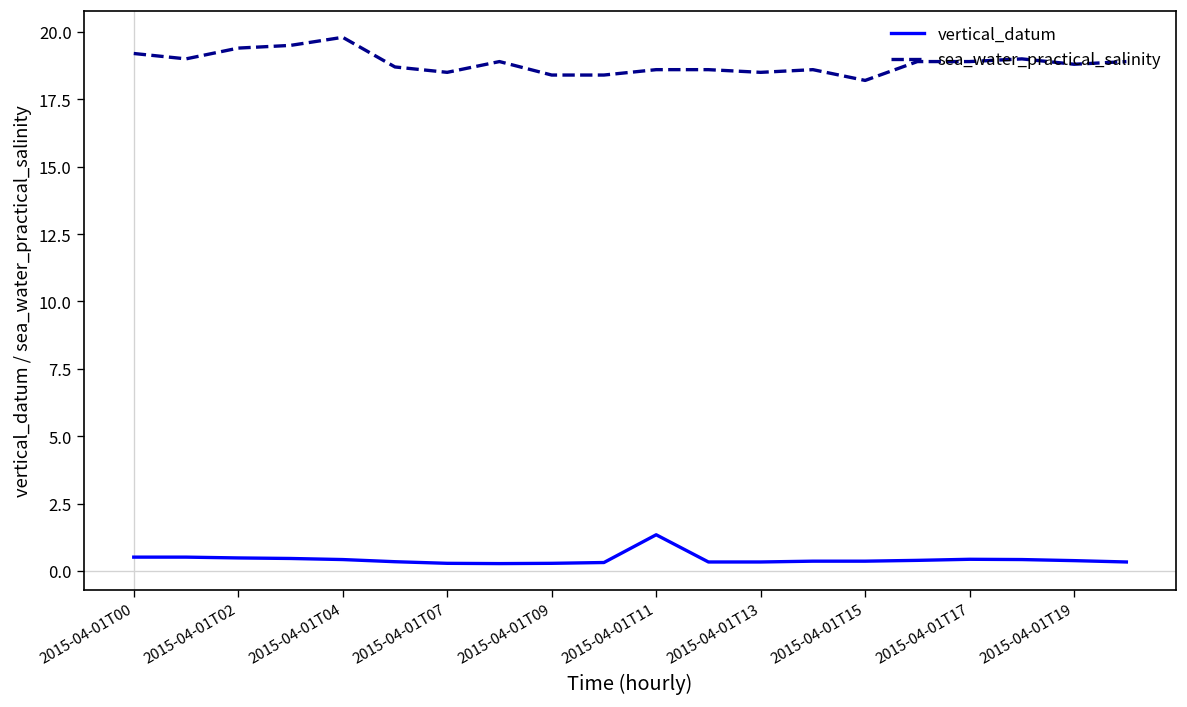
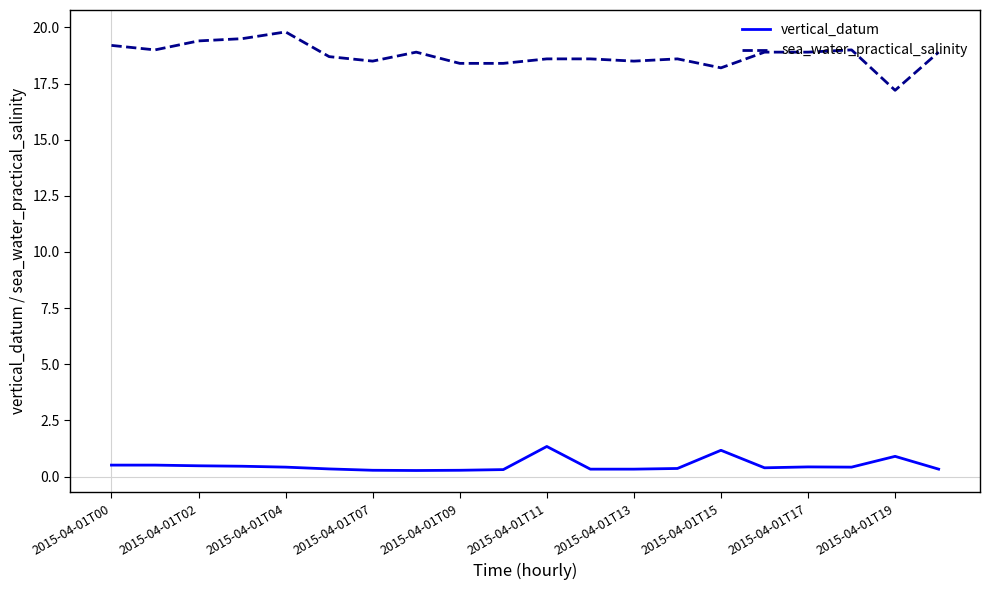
  {
    "vertical_datum": {
      "2015-04-01T00": 0.5,
      "2015-04-01T02": 0.5,
      "2015-04-01T04": 0.4,
      "2015-04-01T07": 0.3,
      "2015-04-01T09": 0.3,
      "2015-04-01T11": 1.3,
      "2015-04-01T13": 0.3,
-     "2015-04-01T15": 0.4,
+     "2015-04-01T15": 1.2,
      "2015-04-01T17": 0.4,
-     "2015-04-01T19": 0.4
+     "2015-04-01T19": 0.9
    },
    "sea_water_practical_salinity": {
      "2015-04-01T00": 19.2,
      "2015-04-01T02": 19.4,
      "2015-04-01T04": 19.8,
      "2015-04-01T07": 18.5,
      "2015-04-01T09": 18.4,
      "2015-04-01T11": 18.6,
      "2015-04-01T13": 18.5,
      "2015-04-01T15": 18.2,
      "2015-04-01T17": 18.9,
-     "2015-04-01T19": 18.8
+     "2015-04-01T19": 17.2
    }
  }
